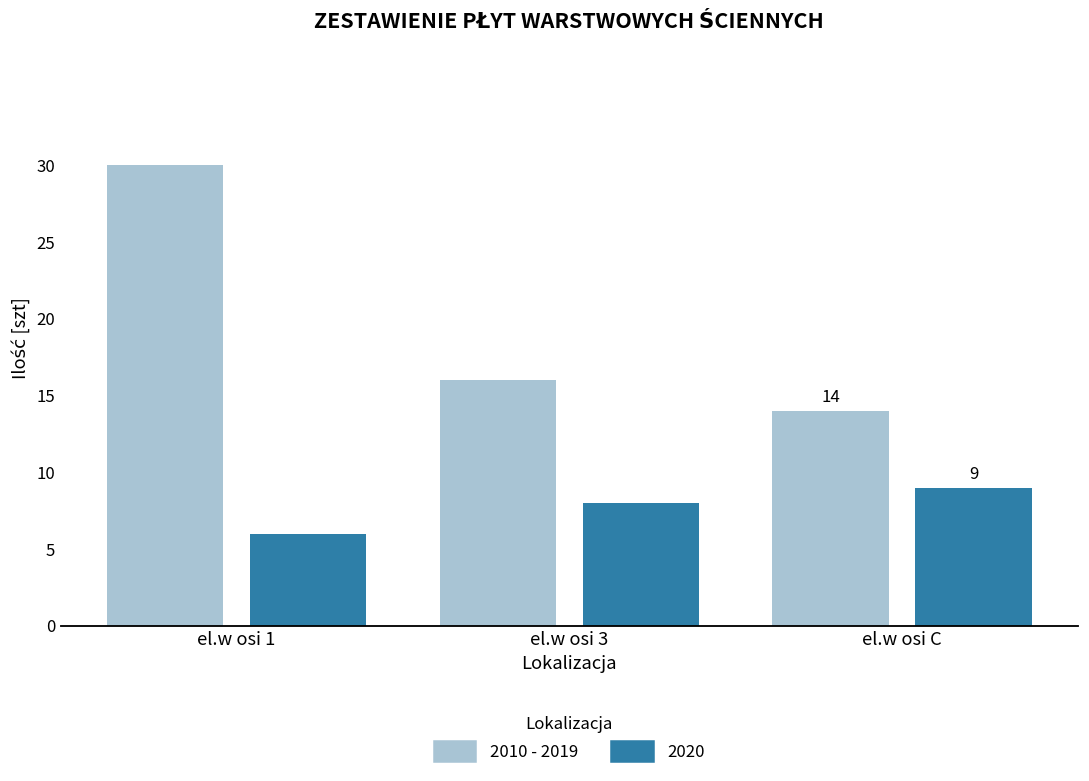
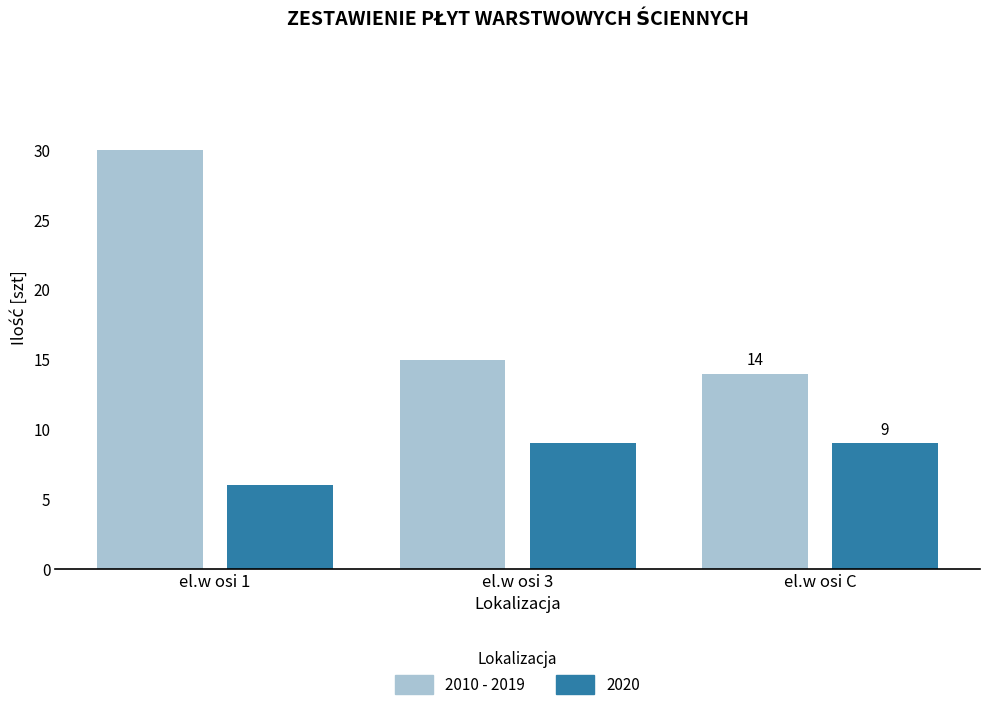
  {
    "2010 - 2019": {
      "el.w osi 1": 30,
-     "el.w osi 3": 16
+     "el.w osi 3": 15
    },
    "2020": {
      "el.w osi 1": 6,
-     "el.w osi 3": 8
+     "el.w osi 3": 9
    }
  }
